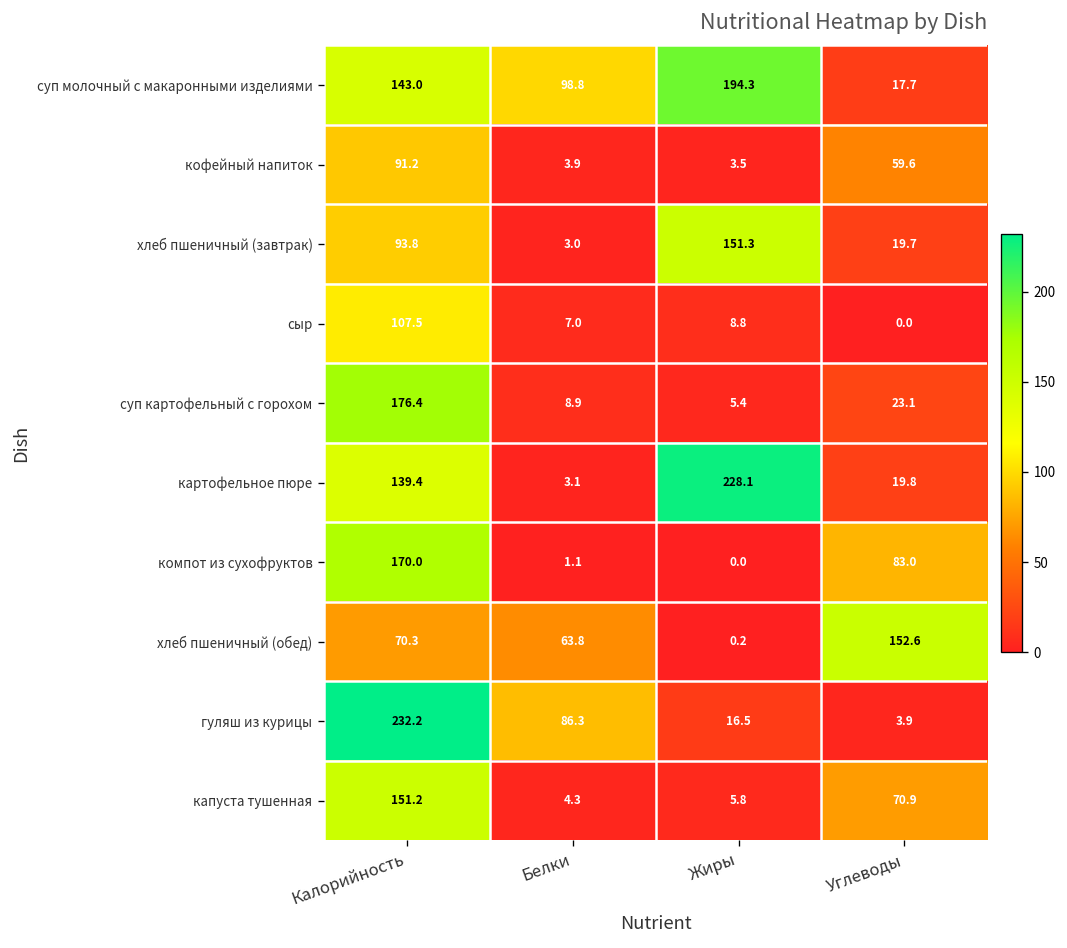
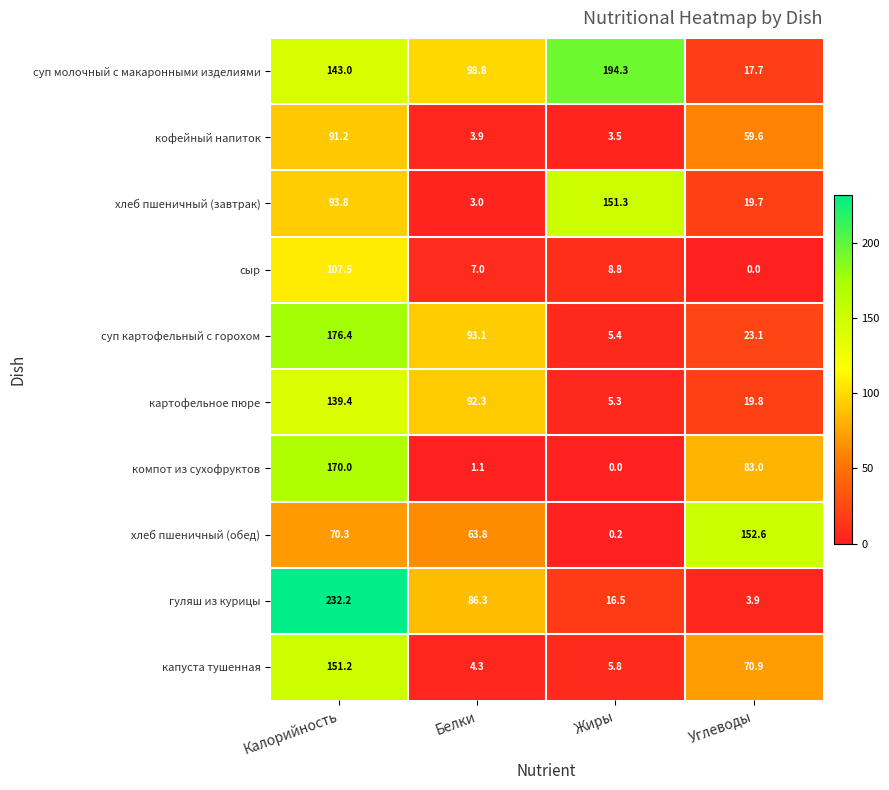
  {
    "суп молочный с макаронными изделиями": {
      "Калорийность": 143.0,
      "Белки": 98.8,
      "Жиры": 194.3,
      "Углеводы": 17.7
    },
    "кофейный напиток": {
      "Калорийность": 91.2,
      "Белки": 3.9,
      "Жиры": 3.5,
      "Углеводы": 59.6
    },
    "хлеб пшеничный (завтрак)": {
      "Калорийность": 93.8,
      "Белки": 3.0,
      "Жиры": 151.3,
      "Углеводы": 19.7
    },
    "сыр": {
      "Калорийность": 107.5,
      "Белки": 7.0,
      "Жиры": 8.8,
      "Углеводы": 0.0
    },
    "суп картофельный с горохом": {
      "Калорийность": 176.4,
-     "Белки": 8.9,
+     "Белки": 93.1,
      "Жиры": 5.4,
      "Углеводы": 23.1
    },
    "картофельное пюре": {
      "Калорийность": 139.4,
-     "Белки": 3.1,
-     "Жиры": 228.1,
+     "Белки": 92.3,
+     "Жиры": 5.3,
      "Углеводы": 19.8
    },
    "компот из сухофруктов": {
      "Калорийность": 170.0,
      "Белки": 1.1,
      "Жиры": 0.0,
      "Углеводы": 83.0
    },
    "хлеб пшеничный (обед)": {
      "Калорийность": 70.3,
      "Белки": 63.8,
      "Жиры": 0.2,
      "Углеводы": 152.6
    },
    "гуляш из курицы": {
      "Калорийность": 232.2,
      "Белки": 86.3,
      "Жиры": 16.5,
      "Углеводы": 3.9
    },
    "капуста тушенная": {
      "Калорийность": 151.2,
      "Белки": 4.3,
      "Жиры": 5.8,
      "Углеводы": 70.9
    }
  }
